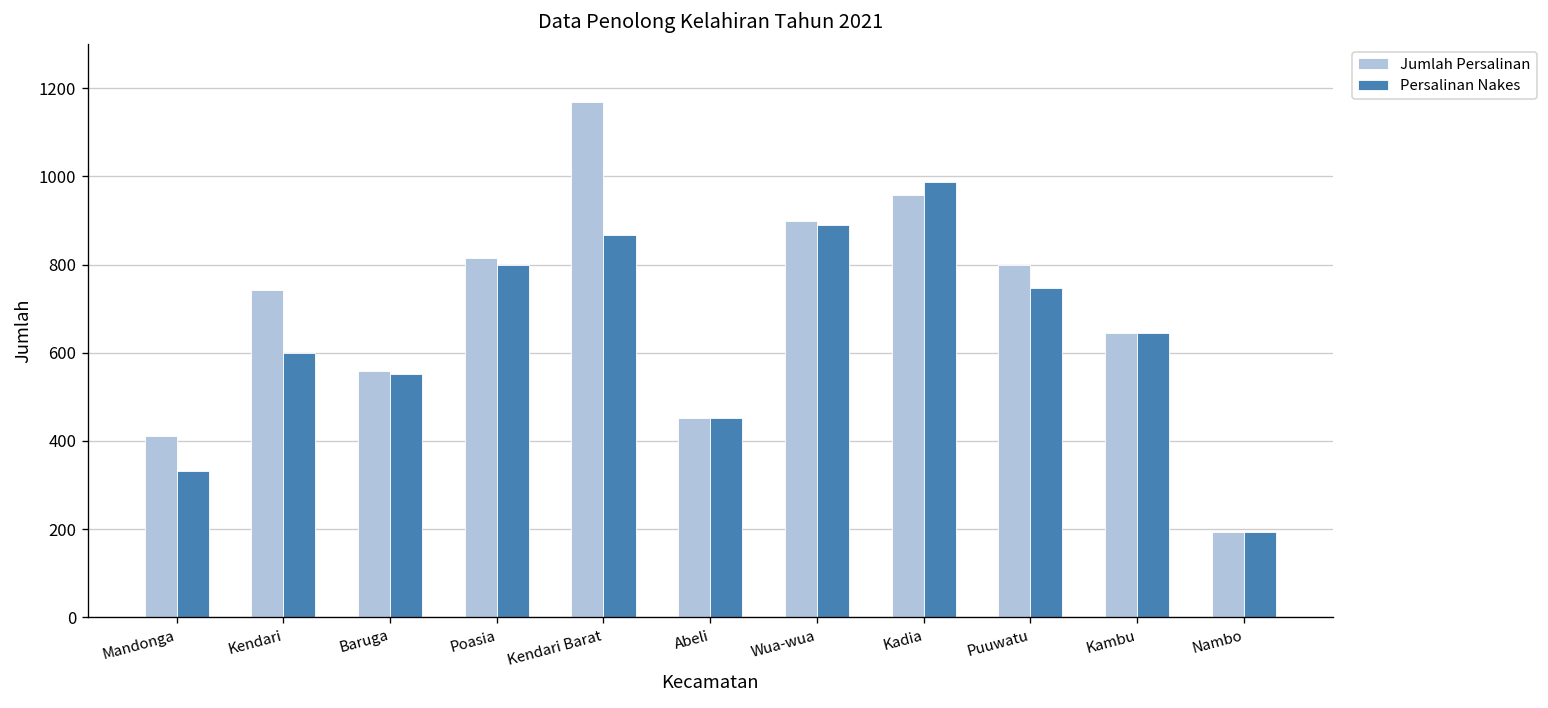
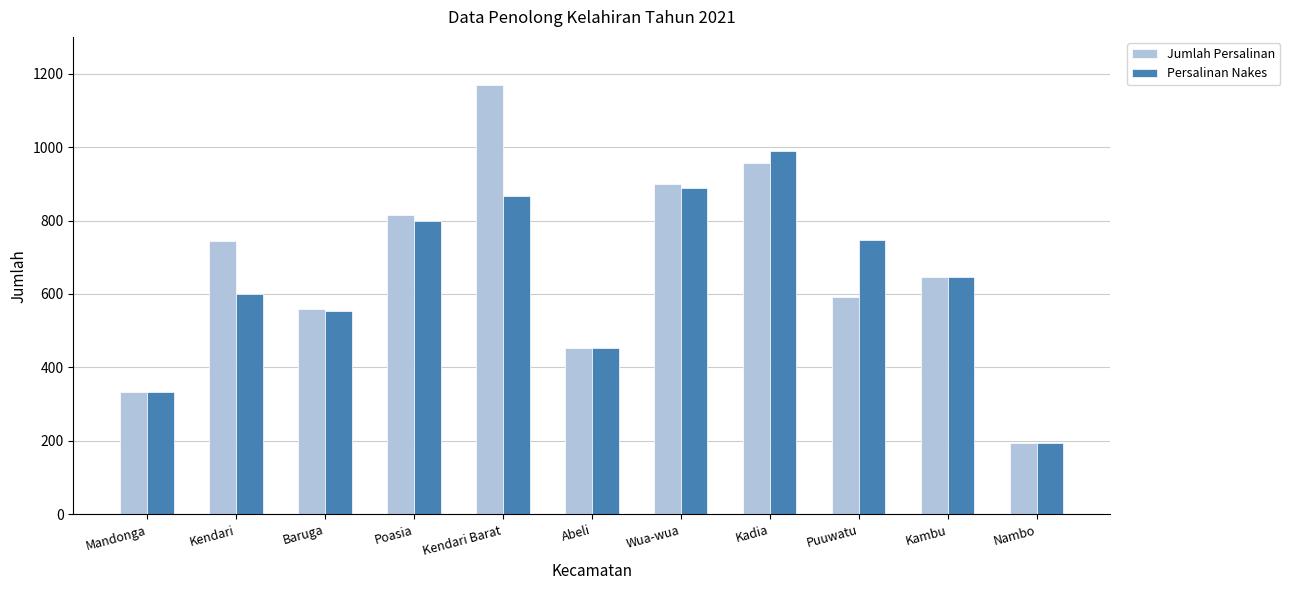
  {
    "Jumlah Persalinan": {
-     "Mandonga": 410,
+     "Mandonga": 330,
      "Kendari": 740,
      "Baruga": 560,
      "Poasia": 810,
      "Kendari Barat": 1170,
      "Abeli": 450,
      "Wua-wua": 900,
      "Kadia": 960,
-     "Puuwatu": 800,
+     "Puuwatu": 590,
      "Kambu": 650,
      "Nambo": 190
    },
    "Persalinan Nakes": {
      "Mandonga": 330,
      "Kendari": 600,
      "Baruga": 550,
      "Poasia": 800,
      "Kendari Barat": 870,
      "Abeli": 450,
      "Wua-wua": 890,
      "Kadia": 990,
      "Puuwatu": 750,
      "Kambu": 650,
      "Nambo": 190
    }
  }
